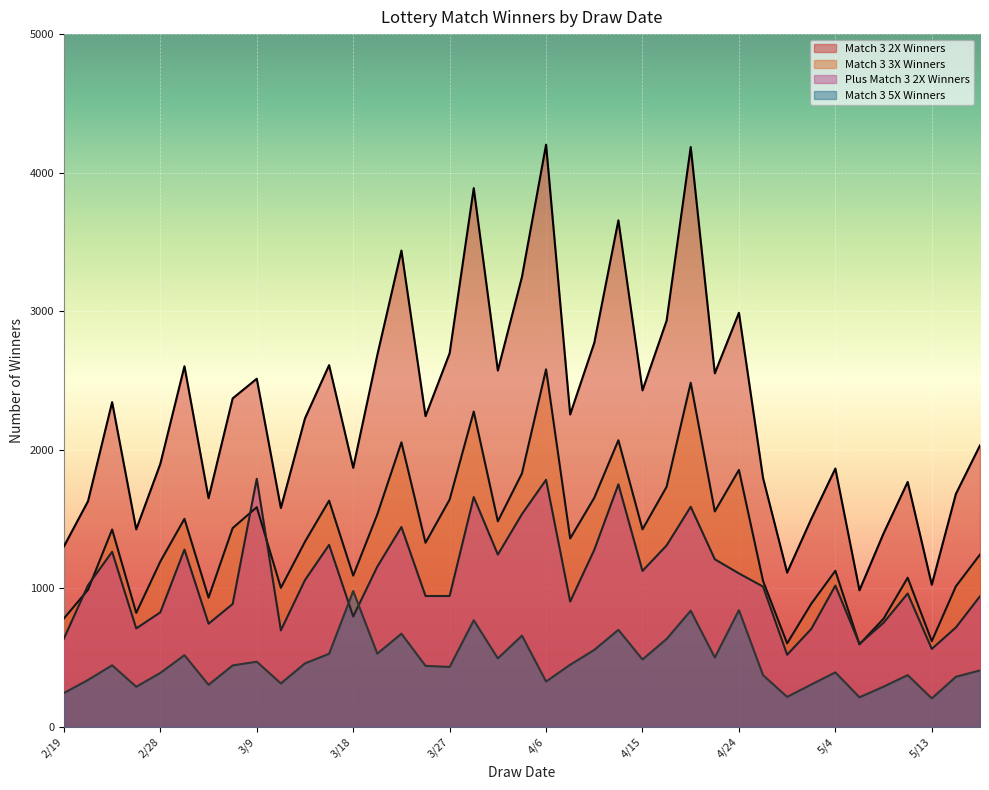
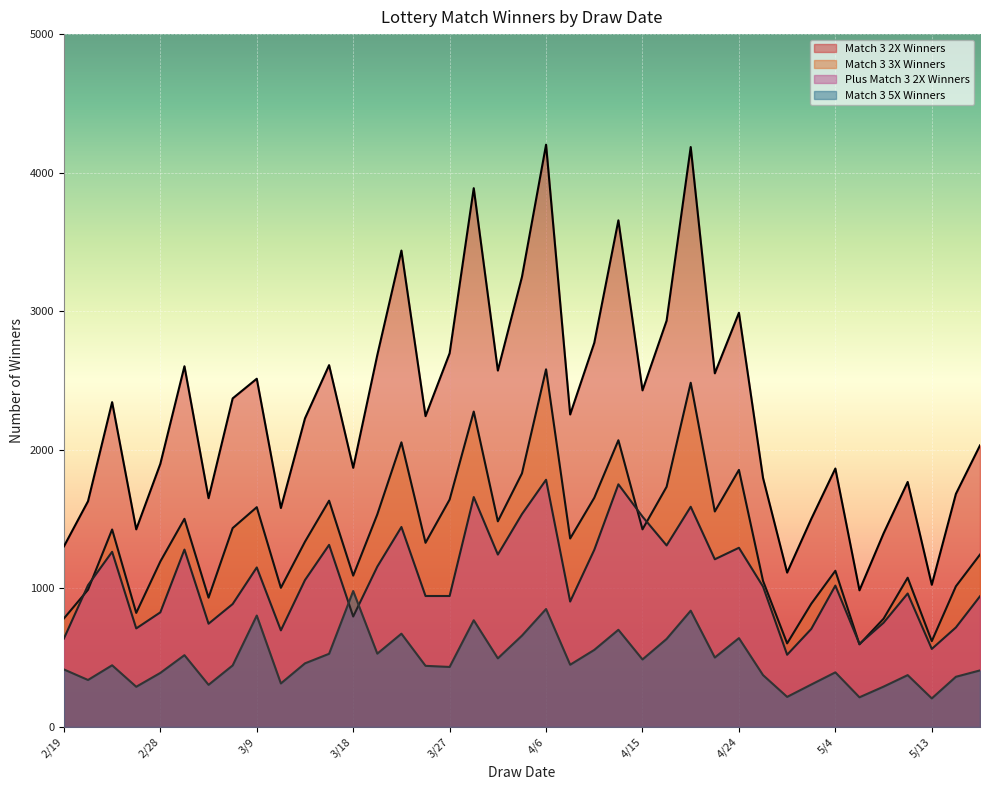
  {
    "Plus Match 3 2X Winners": {
      "2/19": 640,
      "2/28": 830,
-     "3/9": 1790,
+     "3/9": 1150,
      "3/18": 800,
      "3/27": 950,
      "4/6": 1780,
-     "4/15": 1130,
-     "4/24": 1110,
+     "4/15": 1520,
+     "4/24": 1290,
      "5/4": 1020,
      "5/13": 560
    },
    "Match 3 5X Winners": {
-     "2/19": 250,
+     "2/19": 420,
      "2/28": 390,
-     "3/9": 470,
+     "3/9": 800,
      "3/18": 980,
      "3/27": 430,
-     "4/6": 330,
+     "4/6": 850,
      "4/15": 490,
-     "4/24": 840,
+     "4/24": 640,
      "5/4": 390,
      "5/13": 210
    }
  }
